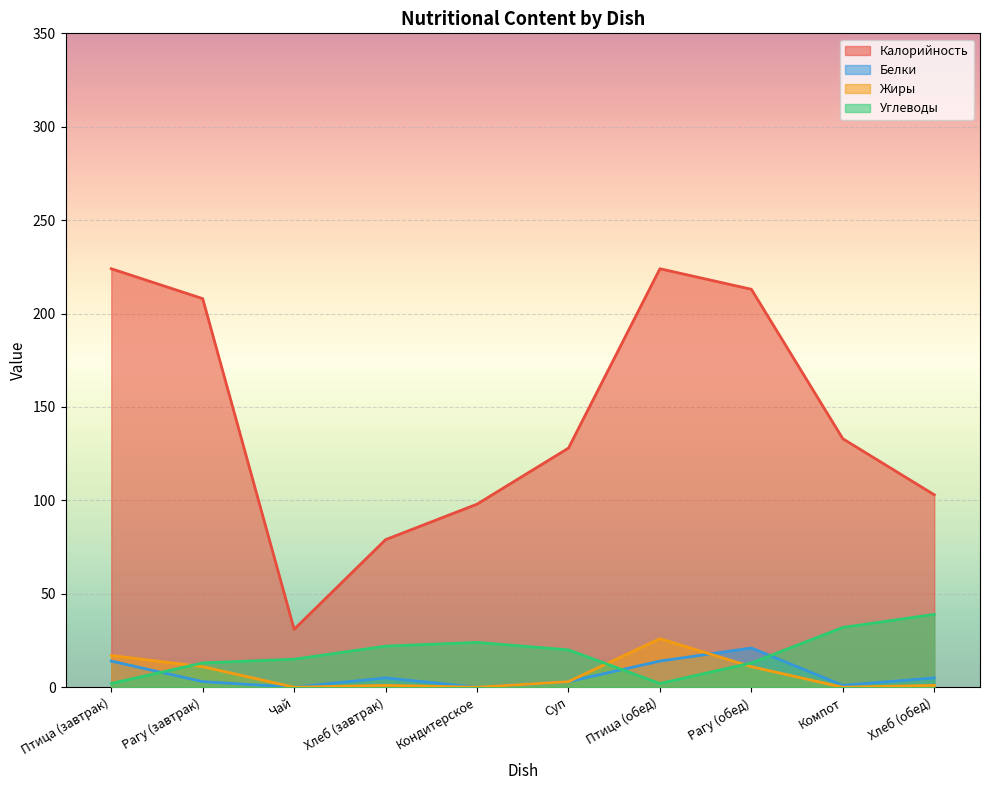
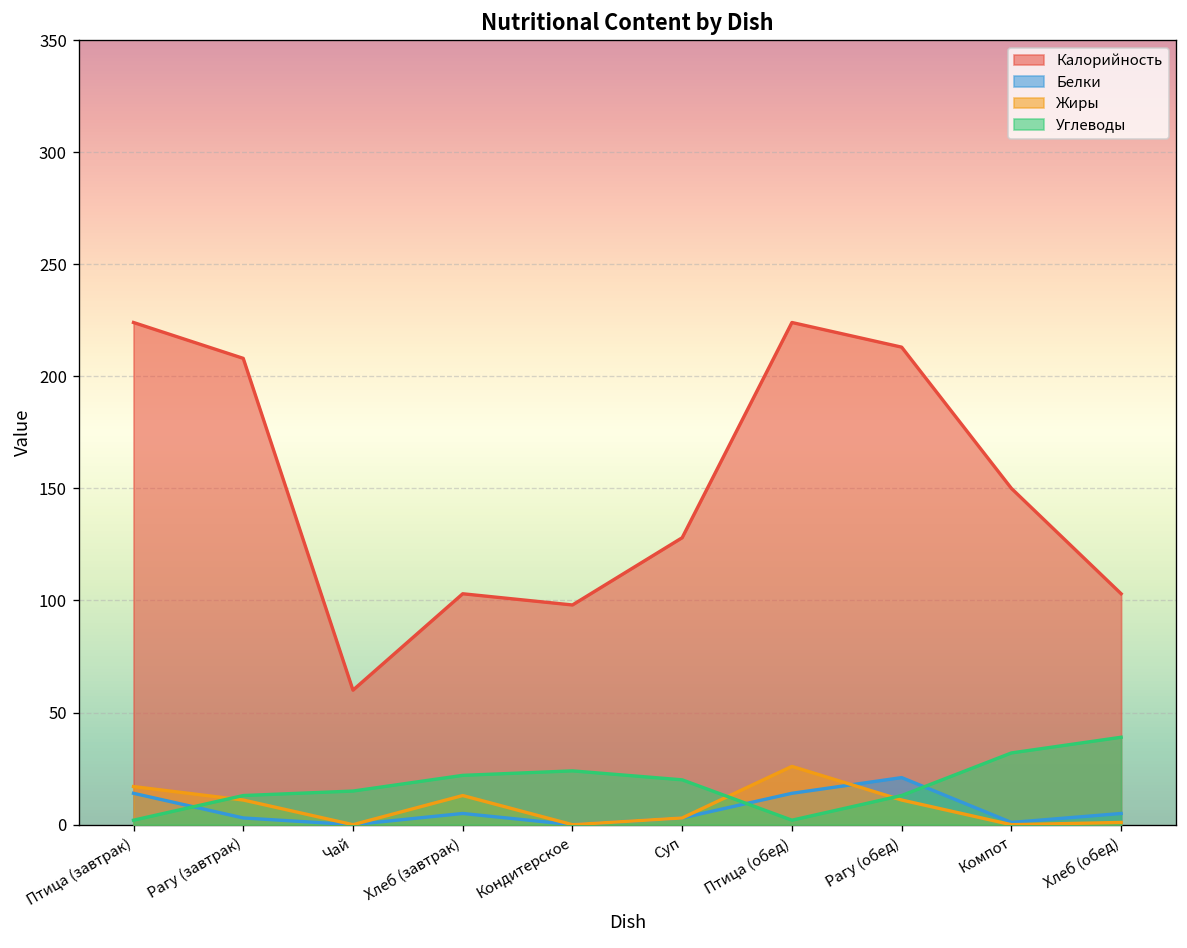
  {
    "Калорийность": {
      "Птица (завтрак)": 224,
      "Рагу (завтрак)": 208,
-     "Чай": 31,
-     "Хлеб (завтрак)": 79,
+     "Чай": 60,
+     "Хлеб (завтрак)": 103,
      "Кондитерское": 98,
      "Суп": 128,
      "Птица (обед)": 224,
      "Рагу (обед)": 213,
-     "Компот": 133,
+     "Компот": 150,
      "Хлеб (обед)": 103
    },
    "Белки": {
      "Птица (завтрак)": 14,
      "Рагу (завтрак)": 3,
      "Хлеб (завтрак)": 5,
      "Птица (обед)": 14,
      "Рагу (обед)": 21,
      "Хлеб (обед)": 5
    },
    "Жиры": {
      "Птица (завтрак)": 17,
      "Рагу (завтрак)": 11,
-     "Хлеб (завтрак)": 1,
+     "Хлеб (завтрак)": 13,
      "Птица (обед)": 26,
      "Рагу (обед)": 11,
      "Хлеб (обед)": 1
    },
    "Углеводы": {
      "Птица (завтрак)": 2,
      "Рагу (завтрак)": 13,
      "Чай": 15,
      "Хлеб (завтрак)": 22,
      "Кондитерское": 24,
      "Суп": 20,
      "Птица (обед)": 2,
      "Рагу (обед)": 13,
      "Компот": 32,
      "Хлеб (обед)": 39
    }
  }
